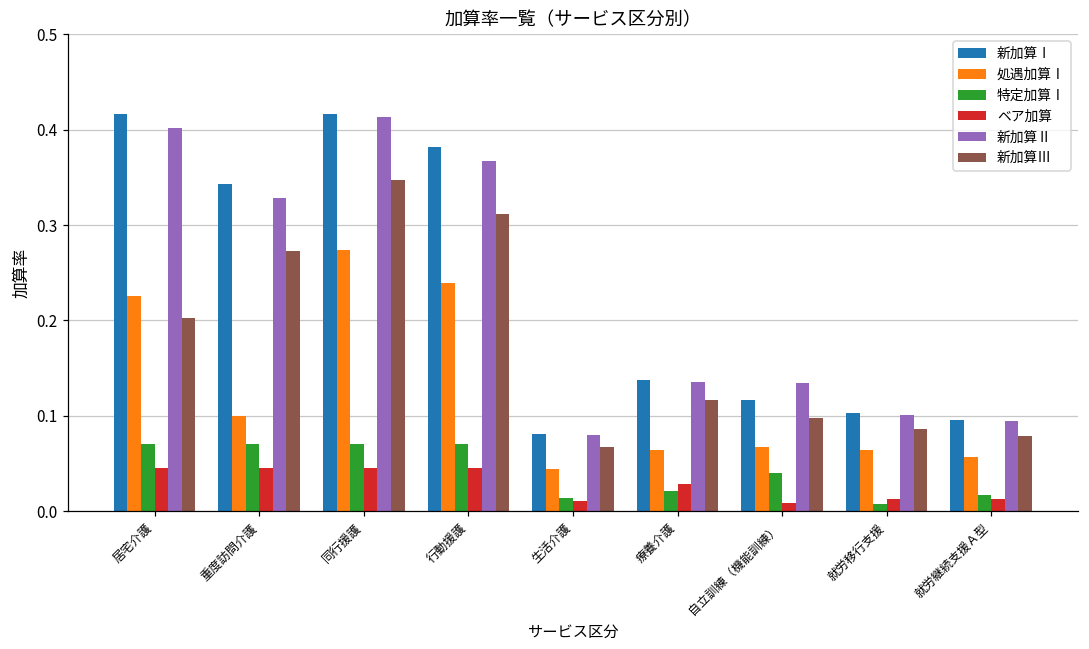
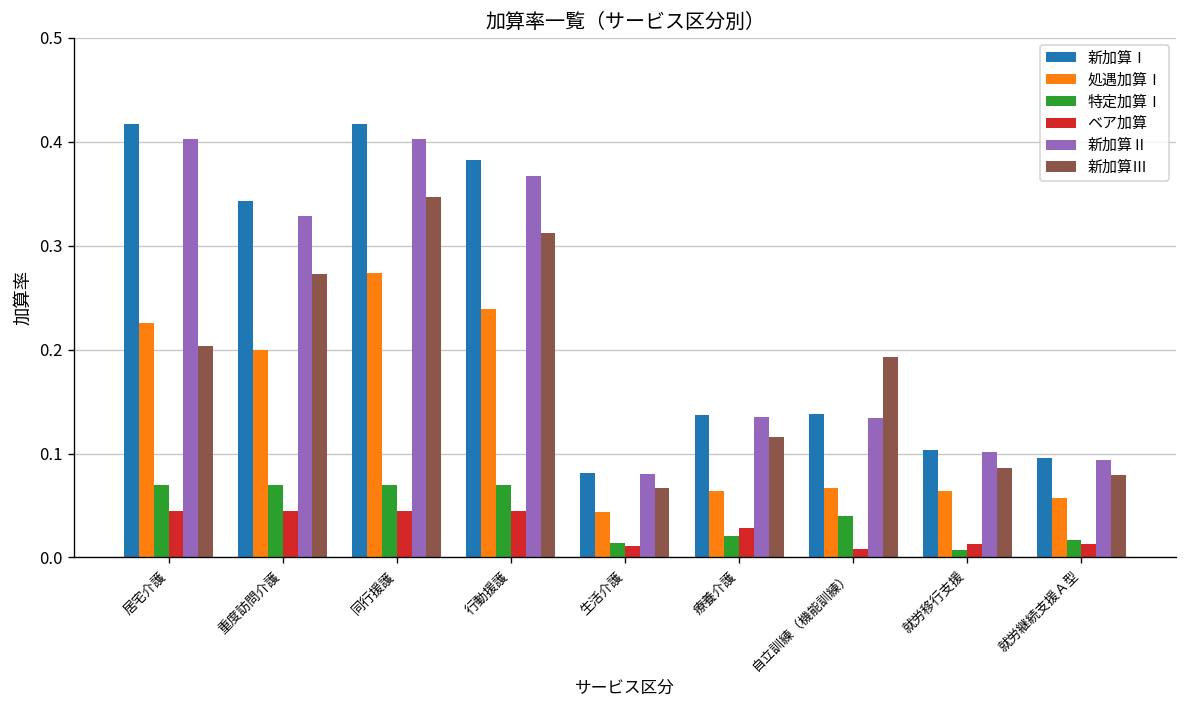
  {
    "新加算Ⅰ": {
      "居宅介護": 0.42,
      "重度訪問介護": 0.34,
      "同行援護": 0.42,
      "行動援護": 0.38,
      "生活介護": 0.08,
      "療養介護": 0.14,
-     "自立訓練（機能訓練）": 0.12,
+     "自立訓練（機能訓練）": 0.14,
      "就労移行支援": 0.10,
      "就労継続支援Ａ型": 0.10
    },
    "処遇加算Ⅰ": {
      "居宅介護": 0.23,
-     "重度訪問介護": 0.1,
+     "重度訪問介護": 0.2,
      "同行援護": 0.27,
      "行動援護": 0.24,
      "生活介護": 0.04,
      "療養介護": 0.06,
      "自立訓練（機能訓練）": 0.07,
      "就労移行支援": 0.06,
      "就労継続支援Ａ型": 0.06
    },
    "特定加算Ⅰ": {
      "居宅介護": 0.07,
      "重度訪問介護": 0.07,
      "同行援護": 0.07,
      "行動援護": 0.07,
      "生活介護": 0.01,
      "療養介護": 0.02,
      "自立訓練（機能訓練）": 0.04,
      "就労移行支援": 0.01,
      "就労継続支援Ａ型": 0.02
    },
    "ベア加算": {
      "居宅介護": 0.05,
      "重度訪問介護": 0.05,
      "同行援護": 0.05,
      "行動援護": 0.05,
      "生活介護": 0.01,
      "療養介護": 0.03,
      "自立訓練（機能訓練）": 0.01,
      "就労移行支援": 0.01,
      "就労継続支援Ａ型": 0.01
    },
    "新加算Ⅱ": {
      "居宅介護": 0.40,
      "重度訪問介護": 0.33,
-     "同行援護": 0.41,
+     "同行援護": 0.40,
      "行動援護": 0.37,
      "生活介護": 0.08,
      "療養介護": 0.14,
      "自立訓練（機能訓練）": 0.13,
      "就労移行支援": 0.10,
      "就労継続支援Ａ型": 0.09
    },
    "新加算Ⅲ": {
      "居宅介護": 0.20,
      "重度訪問介護": 0.27,
      "同行援護": 0.35,
      "行動援護": 0.31,
      "生活介護": 0.07,
      "療養介護": 0.12,
-     "自立訓練（機能訓練）": 0.10,
+     "自立訓練（機能訓練）": 0.19,
      "就労移行支援": 0.09,
      "就労継続支援Ａ型": 0.08
    }
  }
